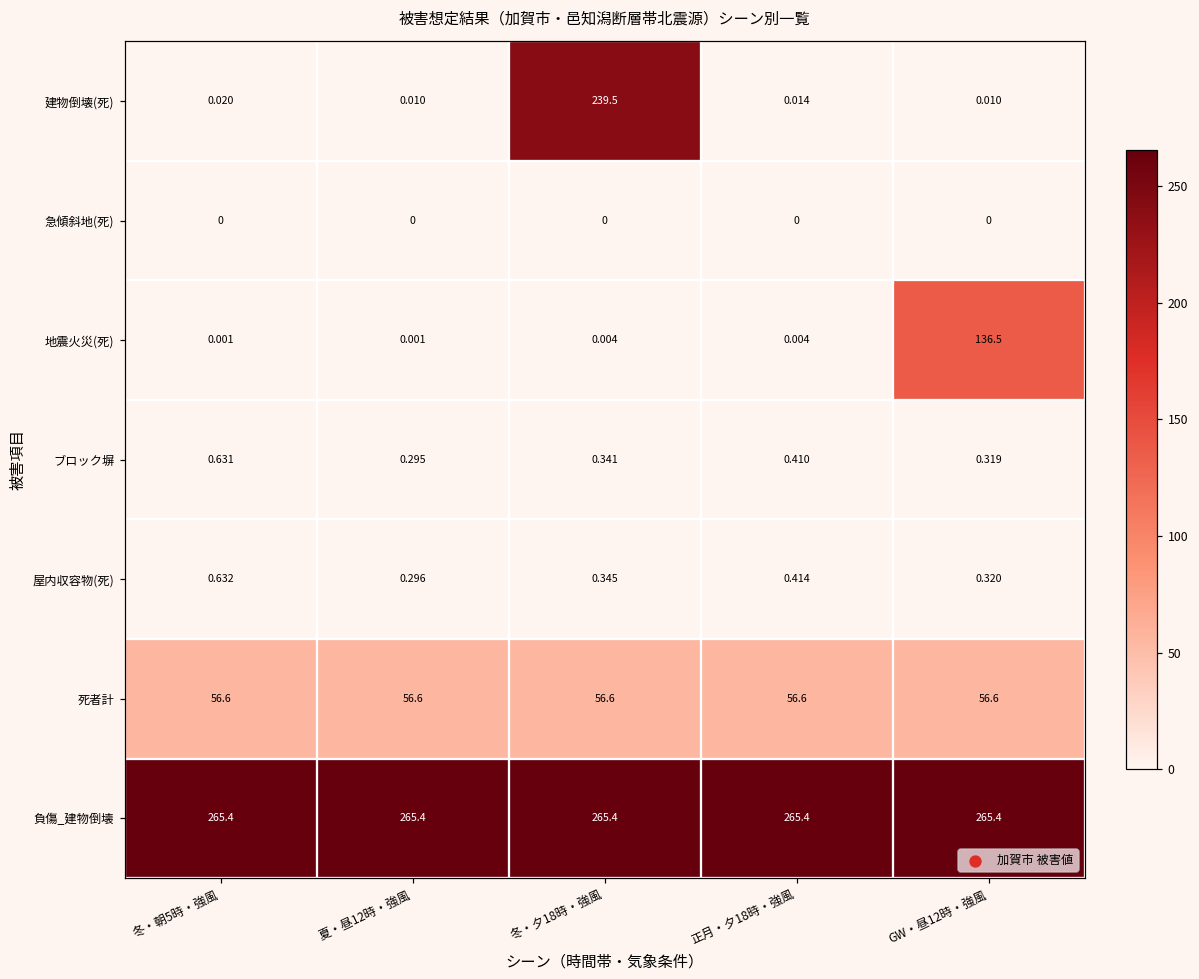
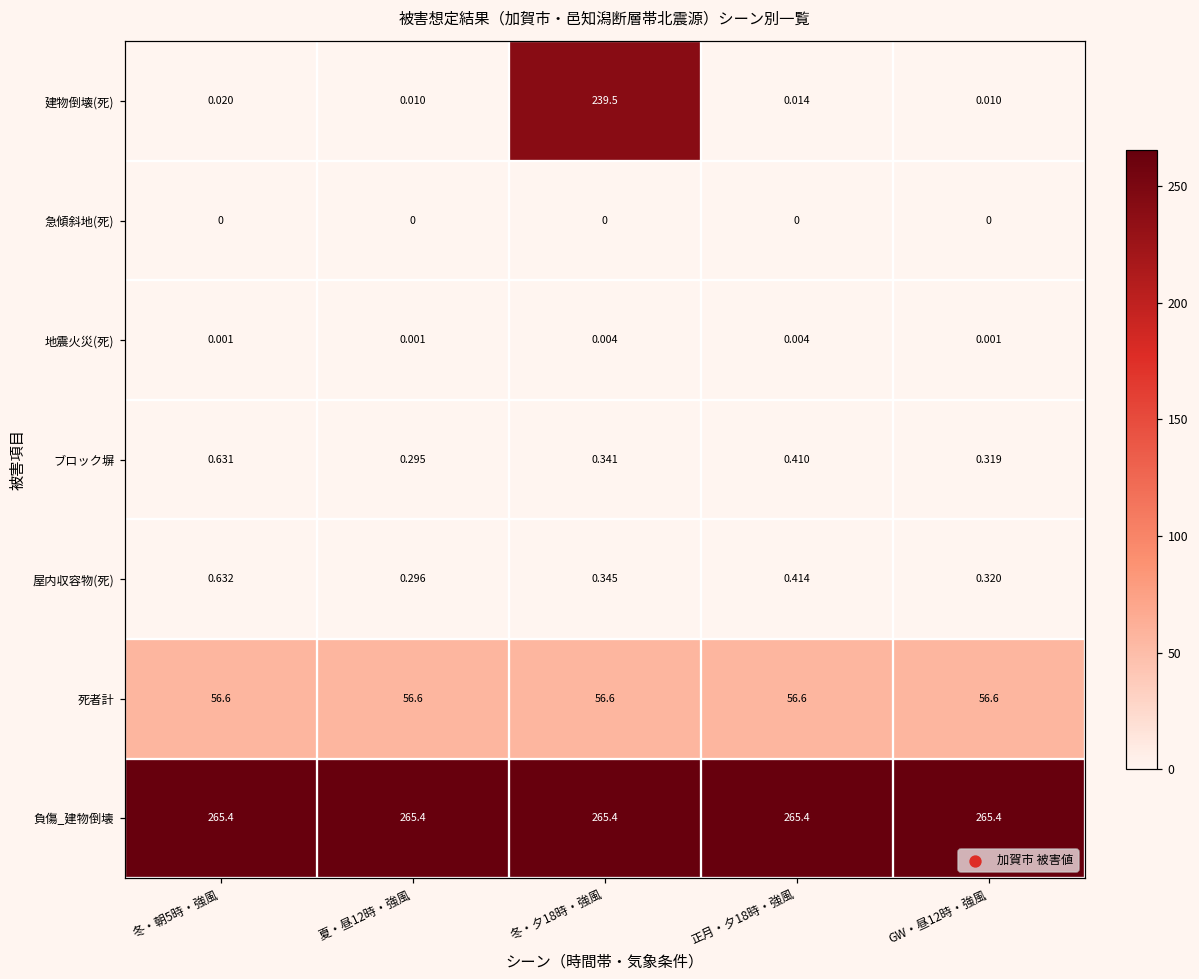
  {
    "建物倒壊(死)": {
      "冬・朝5時・強風": 0.020,
      "夏・昼12時・強風": 0.010,
      "冬・夕18時・強風": 239.5,
      "正月・夕18時・強風": 0.014,
      "GW・昼12時・強風": 0.010
    },
    "急傾斜地(死)": {
      "冬・朝5時・強風": 0,
      "夏・昼12時・強風": 0,
      "冬・夕18時・強風": 0,
      "正月・夕18時・強風": 0,
      "GW・昼12時・強風": 0
    },
    "地震火災(死)": {
      "冬・朝5時・強風": 0.001,
      "夏・昼12時・強風": 0.001,
      "冬・夕18時・強風": 0.004,
      "正月・夕18時・強風": 0.004,
-     "GW・昼12時・強風": 136.5
+     "GW・昼12時・強風": 0.001
    },
    "ブロック塀": {
      "冬・朝5時・強風": 0.631,
      "夏・昼12時・強風": 0.295,
      "冬・夕18時・強風": 0.341,
      "正月・夕18時・強風": 0.410,
      "GW・昼12時・強風": 0.319
    },
    "屋内収容物(死)": {
      "冬・朝5時・強風": 0.632,
      "夏・昼12時・強風": 0.296,
      "冬・夕18時・強風": 0.345,
      "正月・夕18時・強風": 0.414,
      "GW・昼12時・強風": 0.320
    },
    "死者計": {
      "冬・朝5時・強風": 56.6,
      "夏・昼12時・強風": 56.6,
      "冬・夕18時・強風": 56.6,
      "正月・夕18時・強風": 56.6,
      "GW・昼12時・強風": 56.6
    },
    "負傷_建物倒壊": {
      "冬・朝5時・強風": 265.4,
      "夏・昼12時・強風": 265.4,
      "冬・夕18時・強風": 265.4,
      "正月・夕18時・強風": 265.4,
      "GW・昼12時・強風": 265.4
    }
  }
